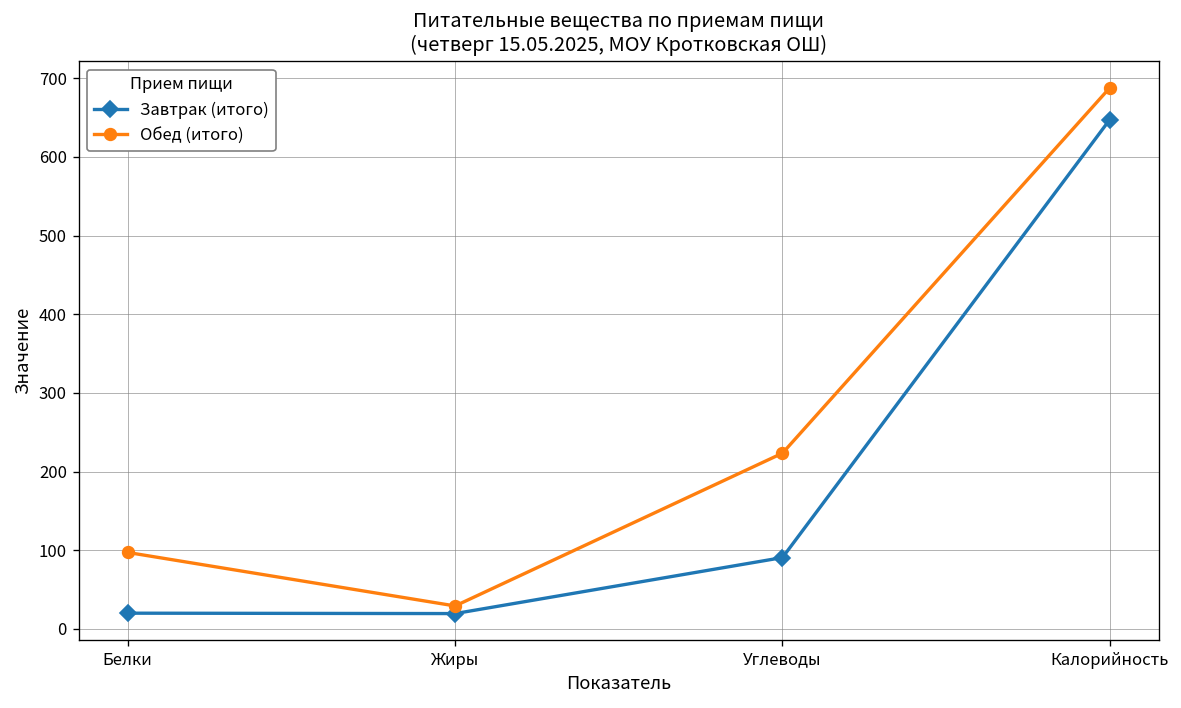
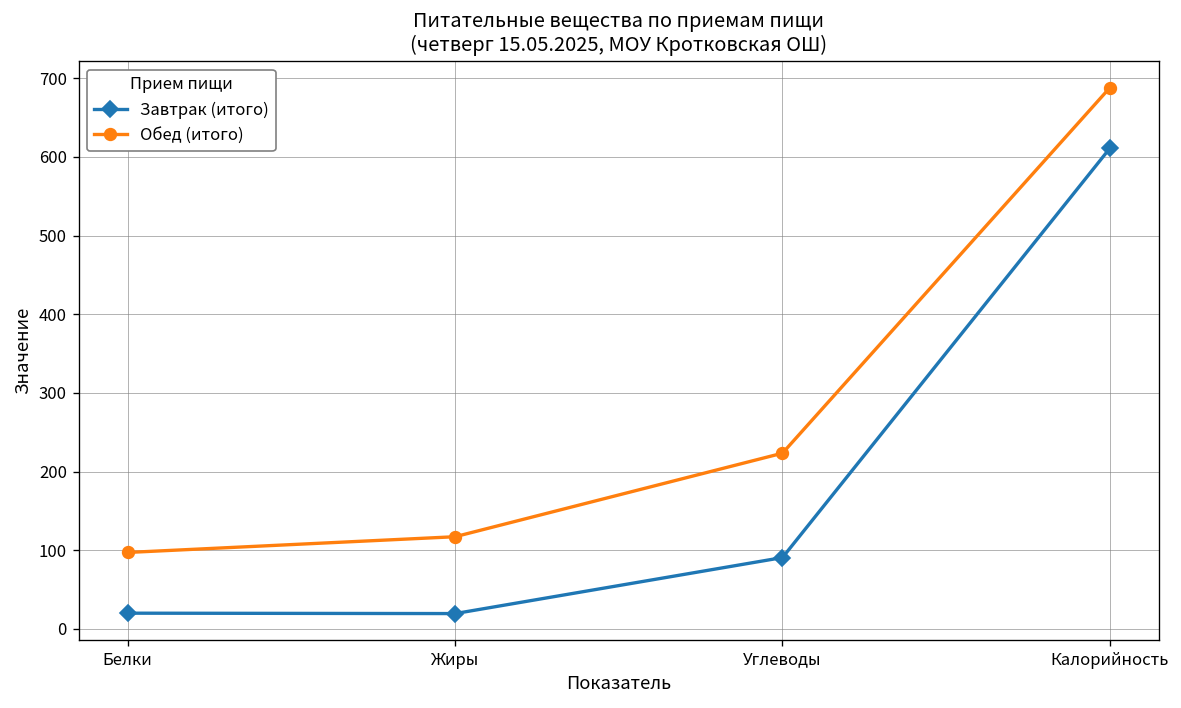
  {
    "Завтрак (итого)": {
      "Белки": 20,
      "Жиры": 20,
      "Углеводы": 90,
-     "Калорийность": 650
+     "Калорийность": 610
    },
    "Обед (итого)": {
      "Белки": 100,
-     "Жиры": 30,
+     "Жиры": 120,
      "Углеводы": 220,
      "Калорийность": 690
    }
  }
